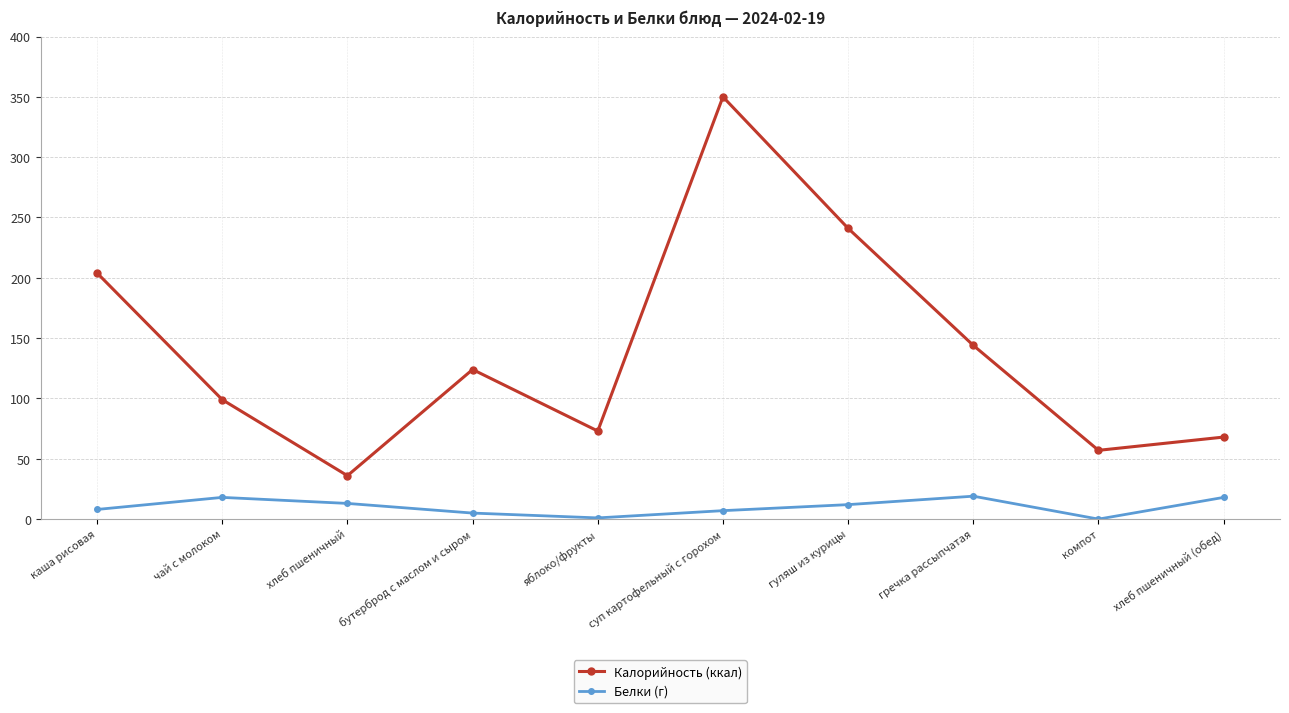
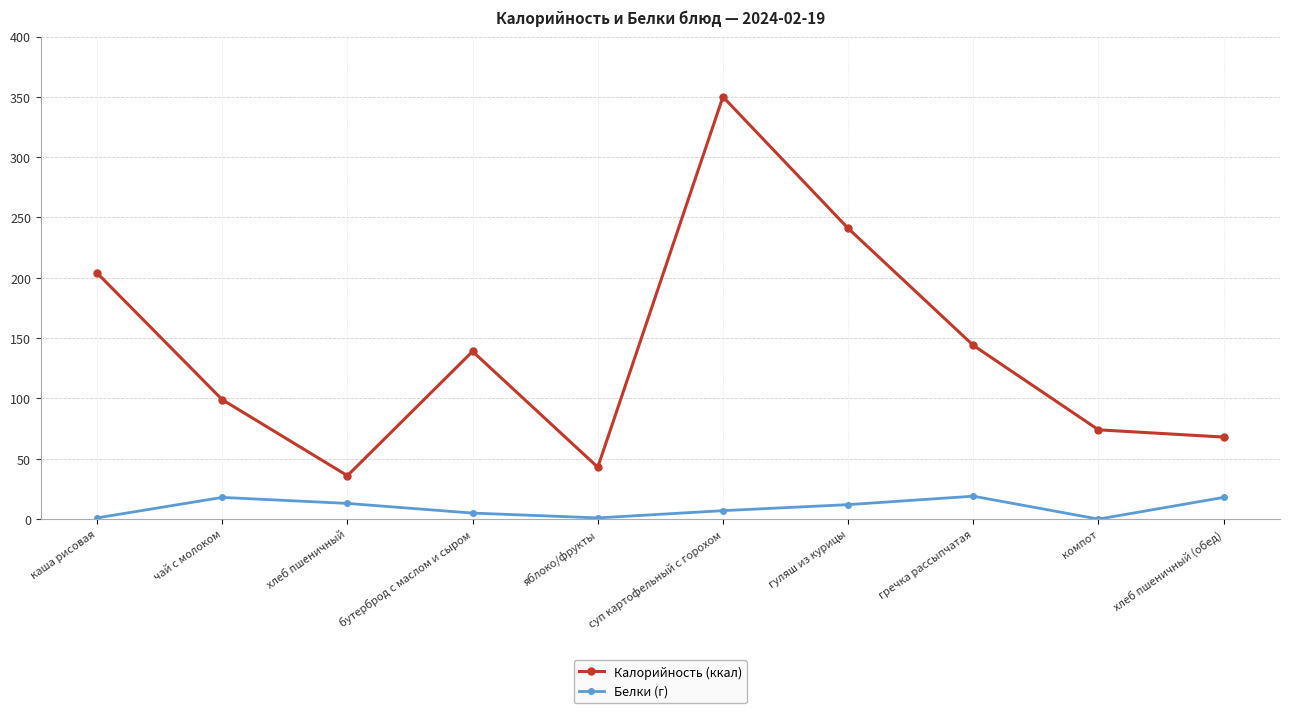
  {
    "Калорийность (ккал)": {
      "каша рисовая": 204,
      "чай с молоком": 99,
      "хлеб пшеничный": 36,
-     "бутерброд с маслом и сыром": 124,
-     "яблоко/фрукты": 73,
+     "бутерброд с маслом и сыром": 139,
+     "яблоко/фрукты": 43,
      "суп картофельный с горохом": 350,
      "гуляш из курицы": 241,
      "гречка рассыпчатая": 144,
-     "компот": 57,
+     "компот": 74,
      "хлеб пшеничный (обед)": 68
    },
    "Белки (г)": {
-     "каша рисовая": 8,
+     "каша рисовая": 1,
      "чай с молоком": 18,
      "хлеб пшеничный": 13,
      "бутерброд с маслом и сыром": 5,
      "яблоко/фрукты": 1,
      "суп картофельный с горохом": 7,
      "гуляш из курицы": 12,
      "гречка рассыпчатая": 19,
      "компот": 0,
      "хлеб пшеничный (обед)": 18
    }
  }
